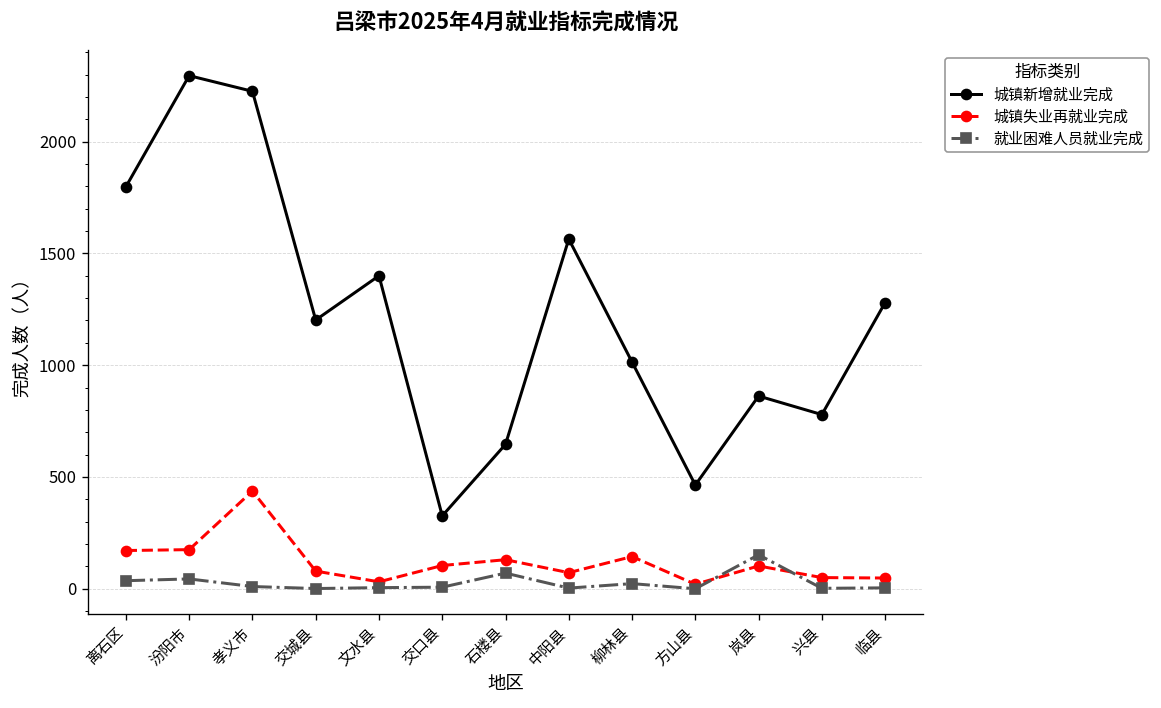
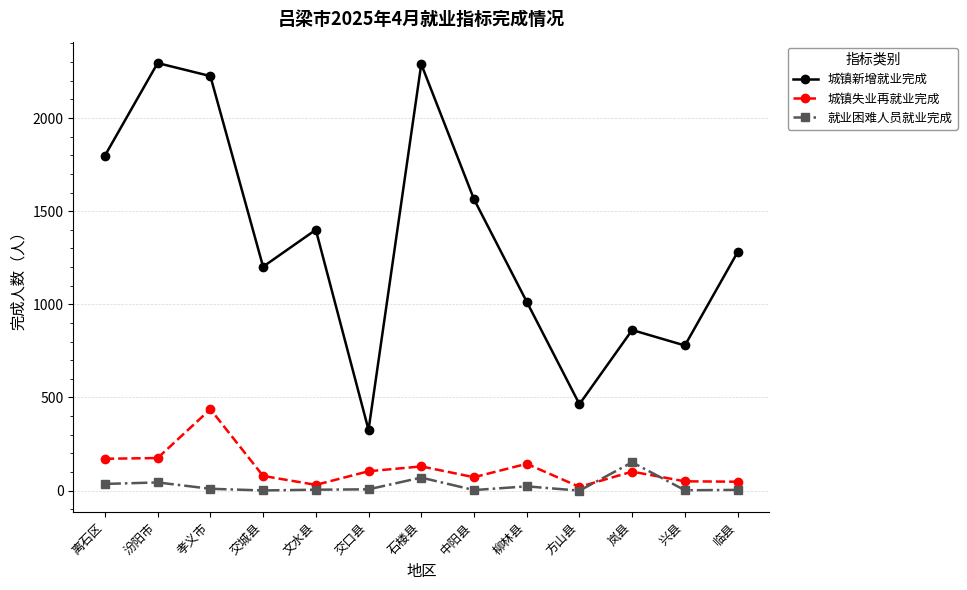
  {
    "城镇新增就业完成": {
      "离石区": 1800,
      "汾阳市": 2300,
      "孝义市": 2230,
      "交城县": 1200,
      "文水县": 1400,
      "交口县": 330,
-     "石楼县": 650,
+     "石楼县": 2290,
      "中阳县": 1560,
      "柳林县": 1010,
      "方山县": 460,
      "岚县": 860,
      "兴县": 780,
      "临县": 1280
    },
    "城镇失业再就业完成": {
      "离石区": 170,
      "汾阳市": 180,
      "孝义市": 440,
      "交城县": 80,
      "文水县": 30,
      "交口县": 100,
      "石楼县": 130,
      "中阳县": 70,
      "柳林县": 140,
      "方山县": 20,
      "岚县": 100,
      "兴县": 50,
      "临县": 50
    },
    "就业困难人员就业完成": {
      "离石区": 40,
      "汾阳市": 40,
      "孝义市": 10,
      "交城县": 0,
      "文水县": 10,
      "交口县": 10,
      "石楼县": 70,
      "中阳县": 0,
      "柳林县": 20,
      "方山县": 0,
      "岚县": 150,
      "兴县": 0,
      "临县": 0
    }
  }
